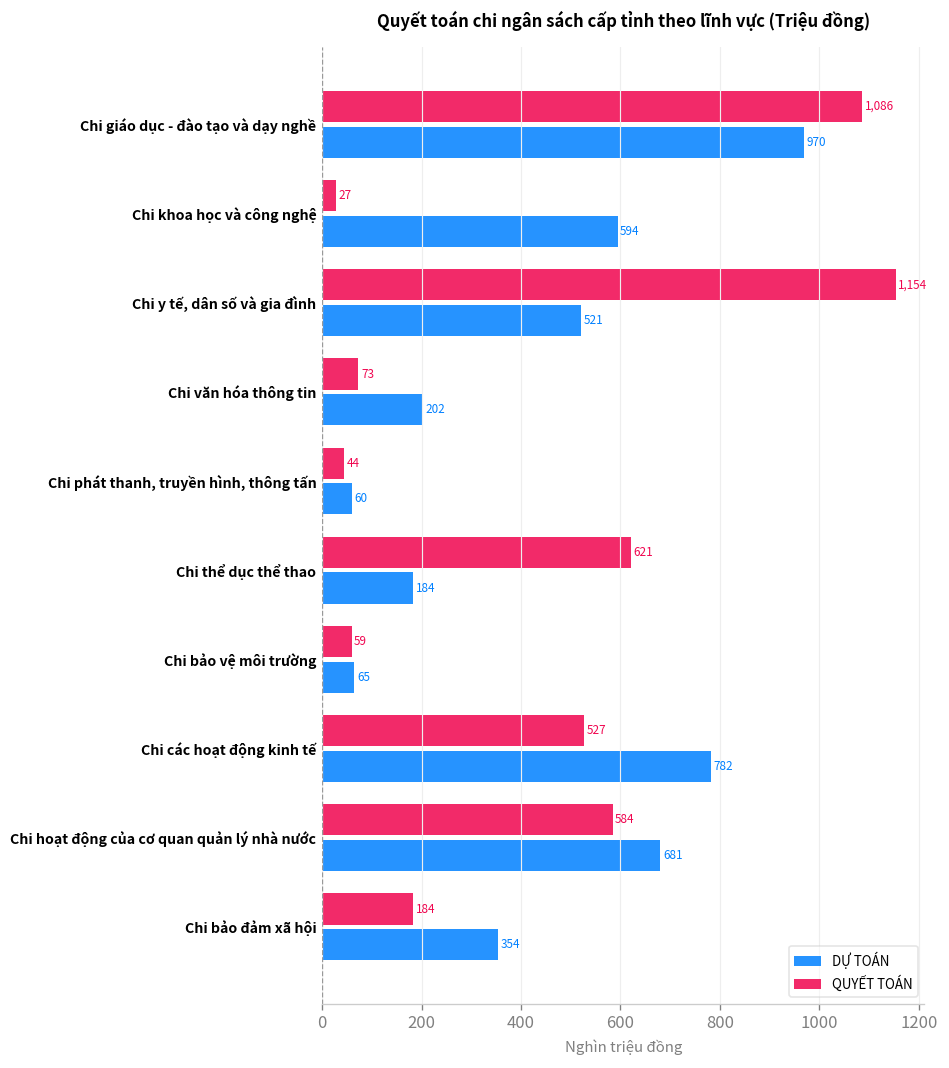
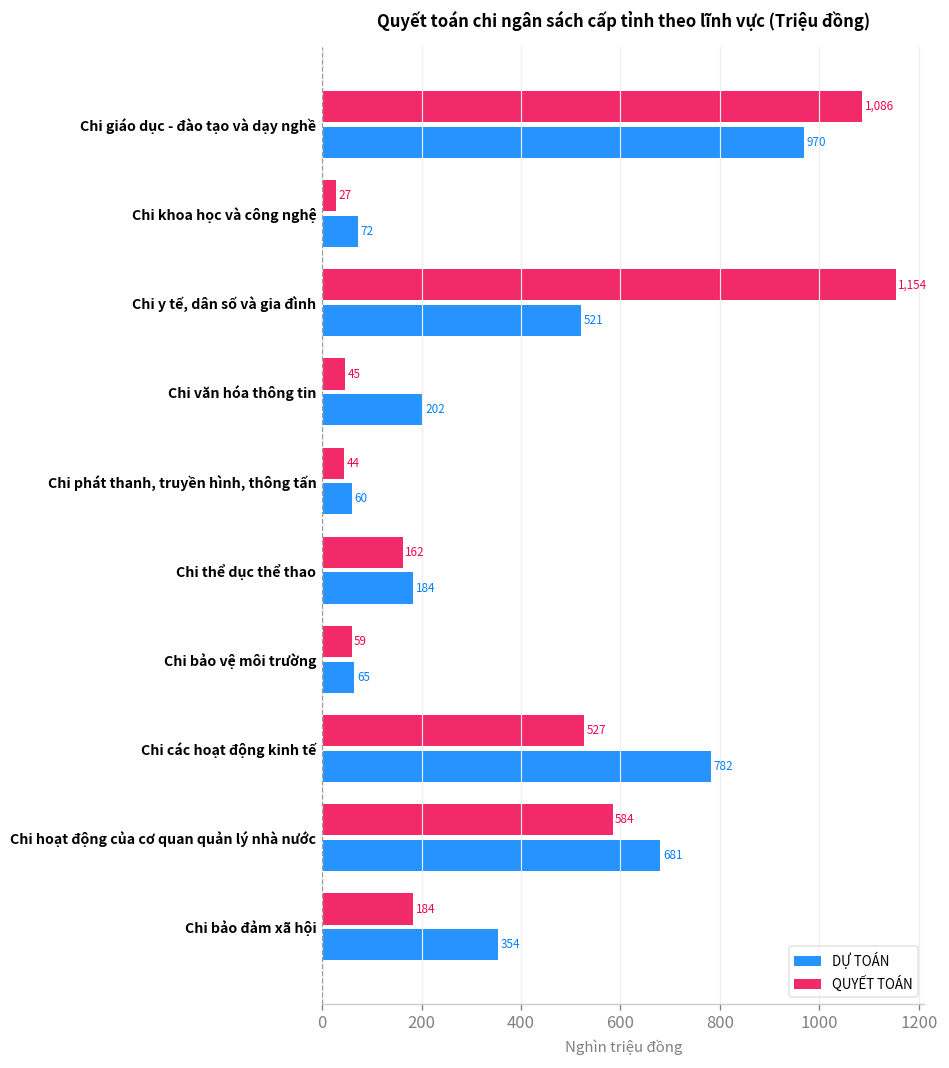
  {
    "DỰ TOÁN": {
      "Chi giáo dục - đào tạo và dạy nghề": "970",
-     "Chi khoa học và công nghệ": "594",
+     "Chi khoa học và công nghệ": "72",
      "Chi y tế, dân số và gia đình": "521",
      "Chi văn hóa thông tin": "202",
      "Chi phát thanh, truyền hình, thông tấn": "60",
      "Chi thể dục thể thao": "184",
      "Chi bảo vệ môi trường": "65",
      "Chi các hoạt động kinh tế": "782",
      "Chi hoạt động của cơ quan quản lý nhà nước": "681",
      "Chi bảo đảm xã hội": "354"
    },
    "QUYẾT TOÁN": {
      "Chi giáo dục - đào tạo và dạy nghề": "1,086",
      "Chi khoa học và công nghệ": "27",
      "Chi y tế, dân số và gia đình": "1,154",
-     "Chi văn hóa thông tin": "73",
+     "Chi văn hóa thông tin": "45",
      "Chi phát thanh, truyền hình, thông tấn": "44",
-     "Chi thể dục thể thao": "621",
+     "Chi thể dục thể thao": "162",
      "Chi bảo vệ môi trường": "59",
      "Chi các hoạt động kinh tế": "527",
      "Chi hoạt động của cơ quan quản lý nhà nước": "584",
      "Chi bảo đảm xã hội": "184"
    }
  }
